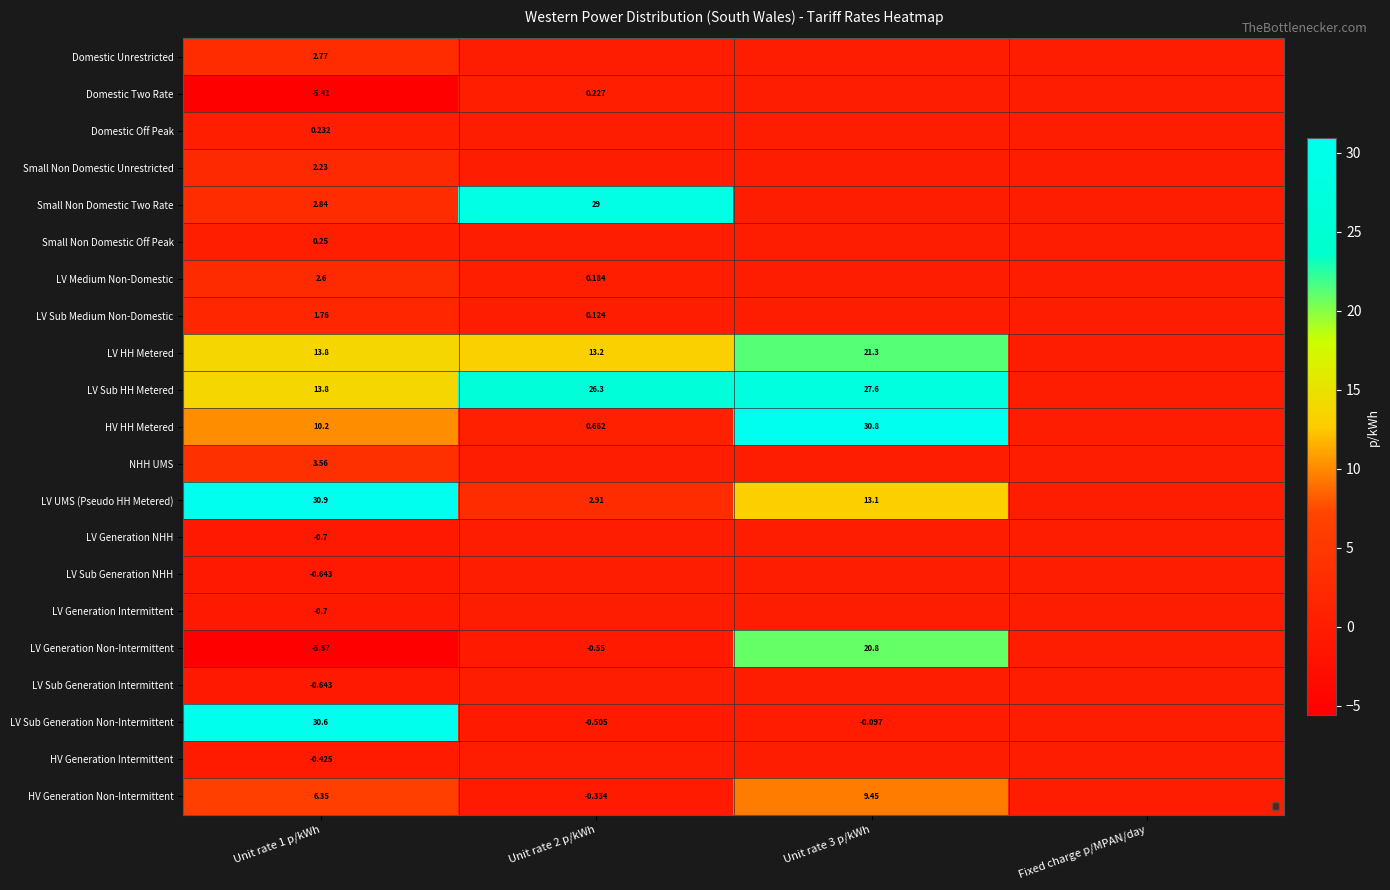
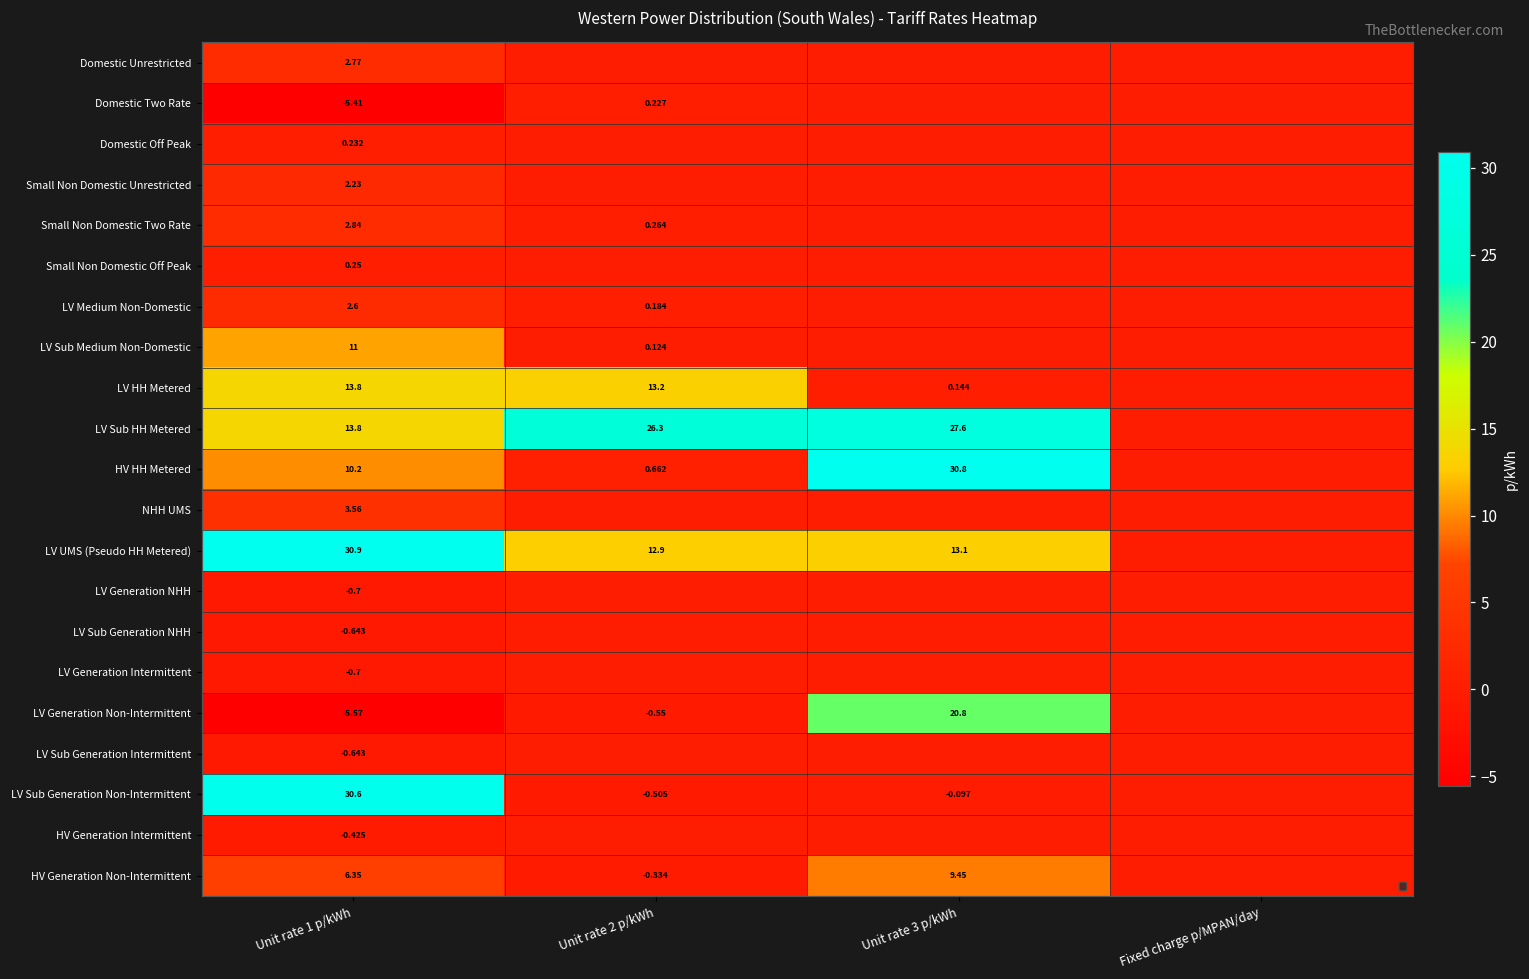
  {
    "Domestic Unrestricted": {
      "Unit rate 1 p/kWh": 2.77
    },
    "Domestic Two Rate": {
      "Unit rate 1 p/kWh": -5.41,
      "Unit rate 2 p/kWh": 0.227
    },
    "Domestic Off Peak": {
      "Unit rate 1 p/kWh": 0.232
    },
    "Small Non Domestic Unrestricted": {
      "Unit rate 1 p/kWh": 2.23
    },
    "Small Non Domestic Two Rate": {
      "Unit rate 1 p/kWh": 2.84,
-     "Unit rate 2 p/kWh": 29
+     "Unit rate 2 p/kWh": 0.264
    },
    "Small Non Domestic Off Peak": {
      "Unit rate 1 p/kWh": 0.25
    },
    "LV Medium Non-Domestic": {
      "Unit rate 1 p/kWh": 2.6,
      "Unit rate 2 p/kWh": 0.184
    },
    "LV Sub Medium Non-Domestic": {
-     "Unit rate 1 p/kWh": 1.76,
+     "Unit rate 1 p/kWh": 11,
      "Unit rate 2 p/kWh": 0.124
    },
    "LV HH Metered": {
      "Unit rate 1 p/kWh": 13.8,
      "Unit rate 2 p/kWh": 13.2,
-     "Unit rate 3 p/kWh": 21.3
+     "Unit rate 3 p/kWh": 0.144
    },
    "LV Sub HH Metered": {
      "Unit rate 1 p/kWh": 13.8,
      "Unit rate 2 p/kWh": 26.3,
      "Unit rate 3 p/kWh": 27.6
    },
    "HV HH Metered": {
      "Unit rate 1 p/kWh": 10.2,
      "Unit rate 2 p/kWh": 0.662,
      "Unit rate 3 p/kWh": 30.8
    },
    "NHH UMS": {
      "Unit rate 1 p/kWh": 3.56
    },
    "LV UMS (Pseudo HH Metered)": {
      "Unit rate 1 p/kWh": 30.9,
-     "Unit rate 2 p/kWh": 2.91,
+     "Unit rate 2 p/kWh": 12.9,
      "Unit rate 3 p/kWh": 13.1
    },
    "LV Generation NHH": {
      "Unit rate 1 p/kWh": -0.7
    },
    "LV Sub Generation NHH": {
      "Unit rate 1 p/kWh": -0.643
    },
    "LV Generation Intermittent": {
      "Unit rate 1 p/kWh": -0.7
    },
    "LV Generation Non-Intermittent": {
      "Unit rate 1 p/kWh": -5.57,
      "Unit rate 2 p/kWh": -0.55,
      "Unit rate 3 p/kWh": 20.8
    },
    "LV Sub Generation Intermittent": {
      "Unit rate 1 p/kWh": -0.643
    },
    "LV Sub Generation Non-Intermittent": {
      "Unit rate 1 p/kWh": 30.6,
      "Unit rate 2 p/kWh": -0.505,
      "Unit rate 3 p/kWh": -0.097
    },
    "HV Generation Intermittent": {
      "Unit rate 1 p/kWh": -0.425
    },
    "HV Generation Non-Intermittent": {
      "Unit rate 1 p/kWh": 6.35,
      "Unit rate 2 p/kWh": -0.334,
      "Unit rate 3 p/kWh": 9.45
    }
  }
